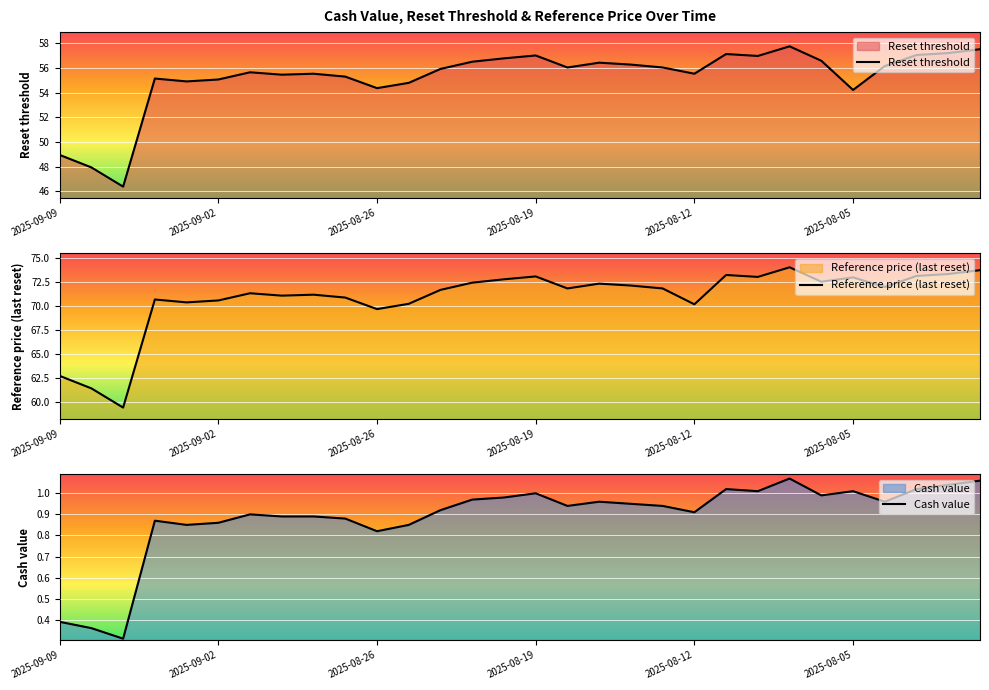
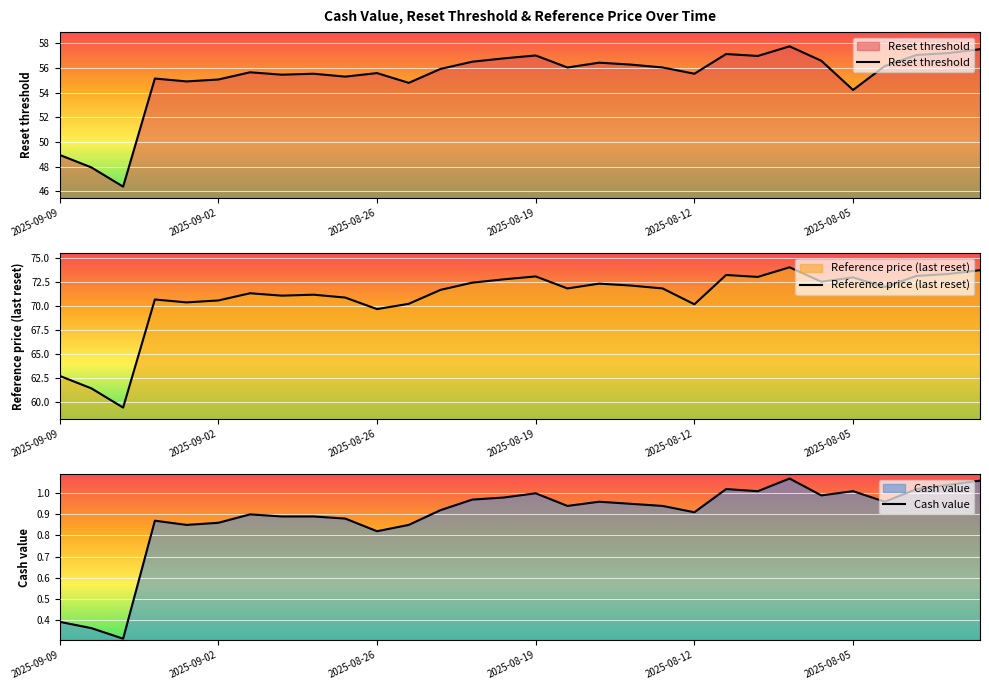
  {
    "Cash Value, Reset Threshold & Reference Price Over Time": {
      "2025-09-09": 48.9,
      "2025-09-02": 55.1,
-     "2025-08-26": 54.4,
+     "2025-08-26": 55.6,
      "2025-08-19": 57.0,
      "2025-08-12": 55.5,
      "2025-08-05": 54.2
    }
  }
